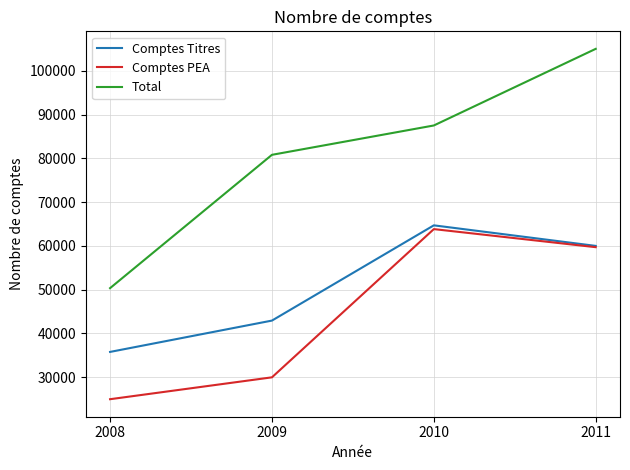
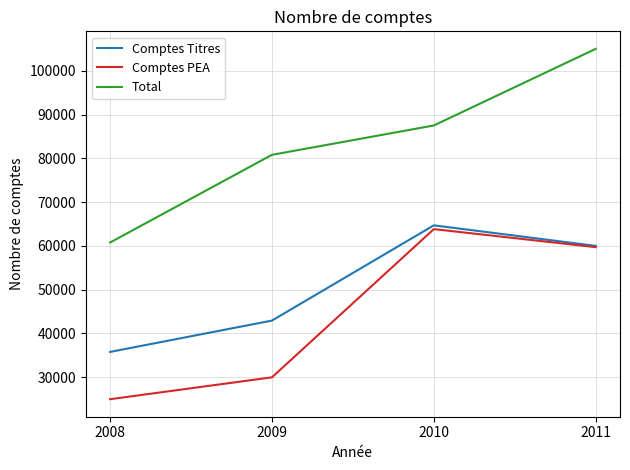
  {
    "Comptes Titres": {
      "2008": 36000,
      "2009": 43000,
      "2010": 65000
    },
    "Comptes PEA": {
      "2008": 25000,
      "2009": 30000,
      "2010": 64000
    },
    "Total": {
-     "2008": 50000,
+     "2008": 61000,
      "2009": 81000,
      "2010": 88000,
      "2011": 105000
    }
  }
